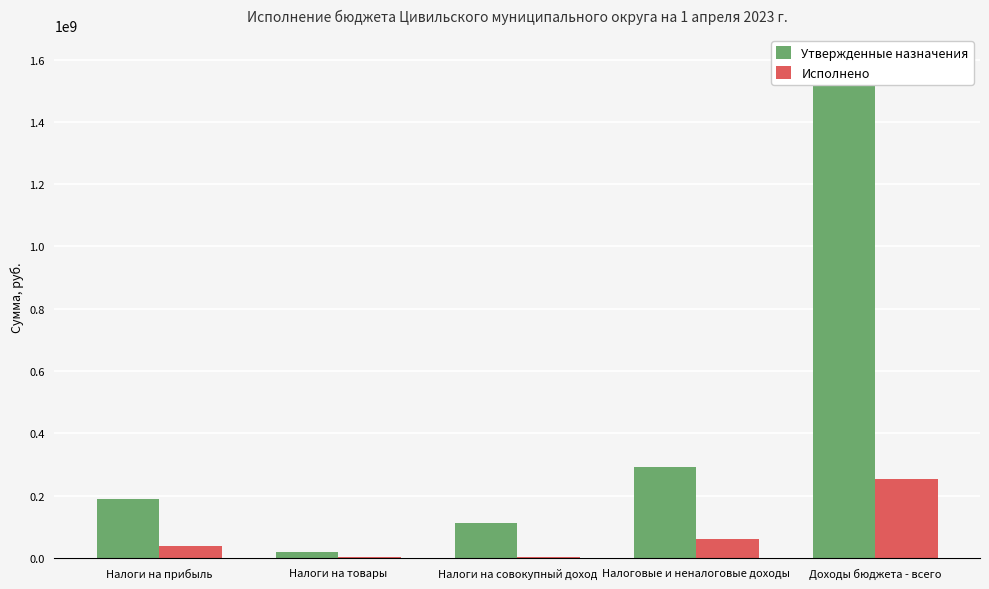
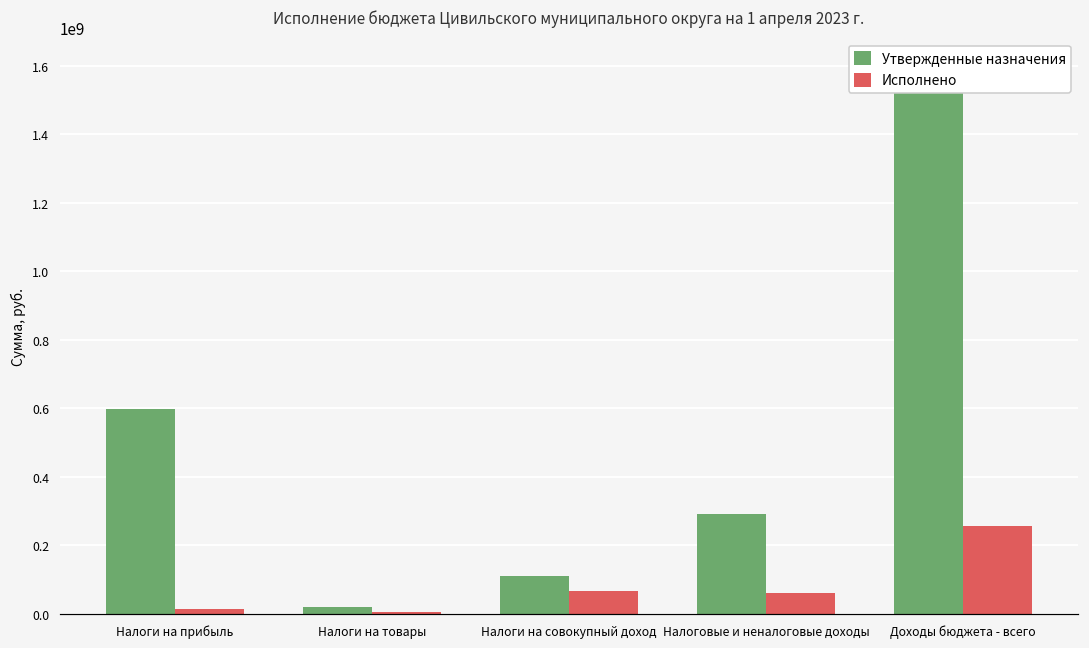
  {
    "Утвержденные назначения": {
-     "Налоги на прибыль": 190000000,
+     "Налоги на прибыль": 600000000,
      "Налоги на товары": 20000000,
      "Налоги на совокупный доход": 110000000,
      "Налоговые и неналоговые доходы": 290000000
    },
    "Исполнено": {
-     "Налоги на прибыль": 40000000,
-     "Налоги на совокупный доход": 0,
+     "Налоги на прибыль": 10000000,
+     "Налоги на совокупный доход": 70000000,
      "Налоговые и неналоговые доходы": 60000000,
      "Доходы бюджета - всего": 260000000
    }
  }
